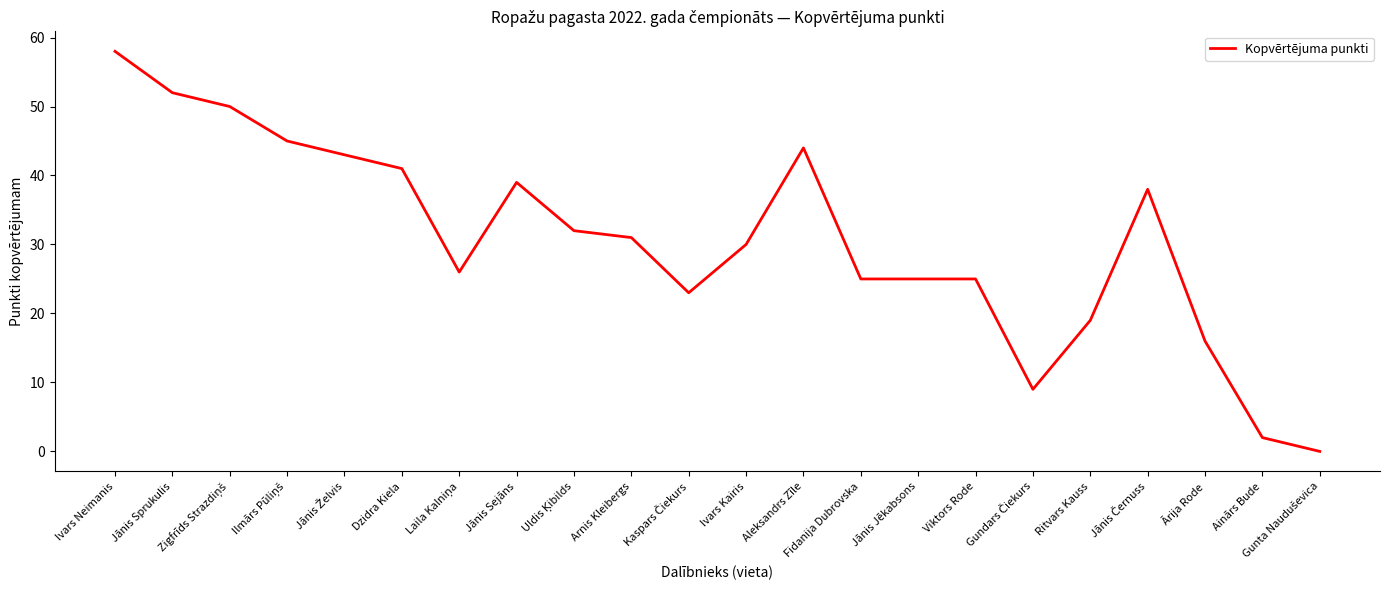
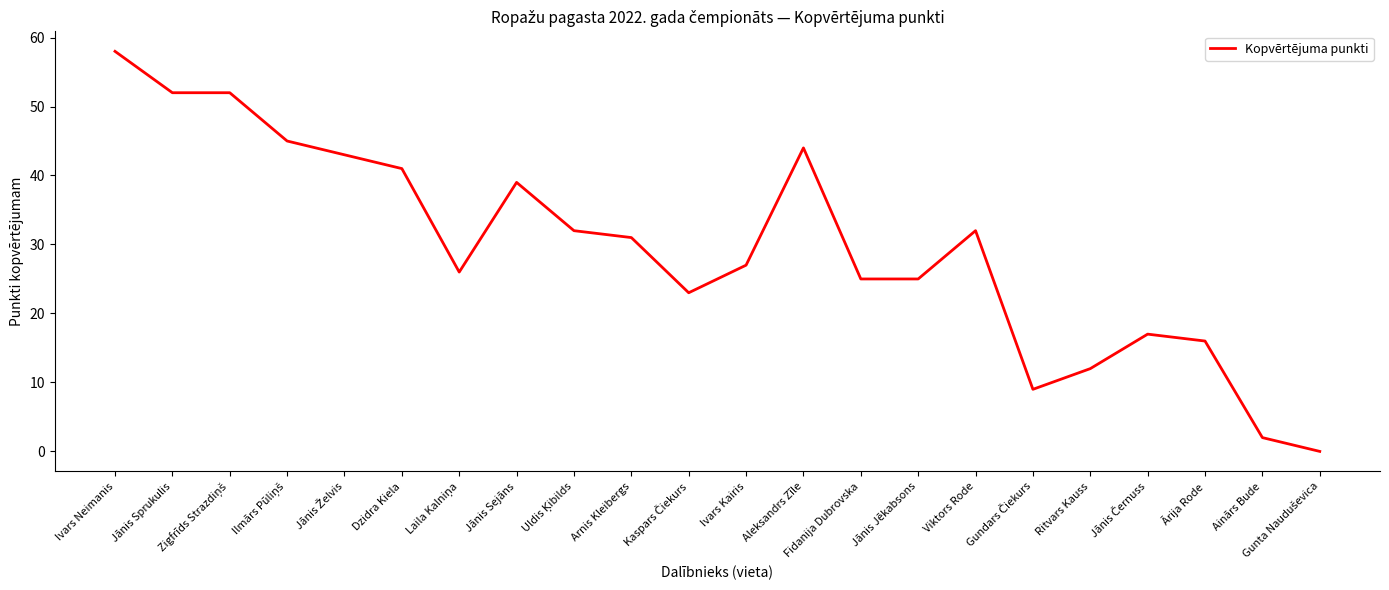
  {
    "Ivars Neimanis": 58,
    "Jānis Sprukulis": 52,
-   "Zigfrīds Strazdiņš": 50,
+   "Zigfrīds Strazdiņš": 52,
    "Ilmārs Pūliņš": 45,
    "Jānis Želvis": 43,
    "Dzidra Kiela": 41,
    "Laila Kalniņa": 26,
    "Jānis Sejāns": 39,
    "Uldis Ķibilds": 32,
    "Arnis Kleibergs": 31,
    "Kaspars Čiekurs": 23,
-   "Ivars Kairis": 30,
+   "Ivars Kairis": 27,
    "Aleksandrs Zīle": 44,
    "Fidanija Dubrovska": 25,
    "Jānis Jēkabsons": 25,
-   "Viktors Rode": 25,
+   "Viktors Rode": 32,
    "Gundars Čiekurs": 9,
-   "Ritvars Kauss": 19,
-   "Jānis Černuss": 38,
+   "Ritvars Kauss": 12,
+   "Jānis Černuss": 17,
    "Ārija Rode": 16,
    "Ainārs Bude": 2,
    "Gunta Nauduševica": 0
  }
